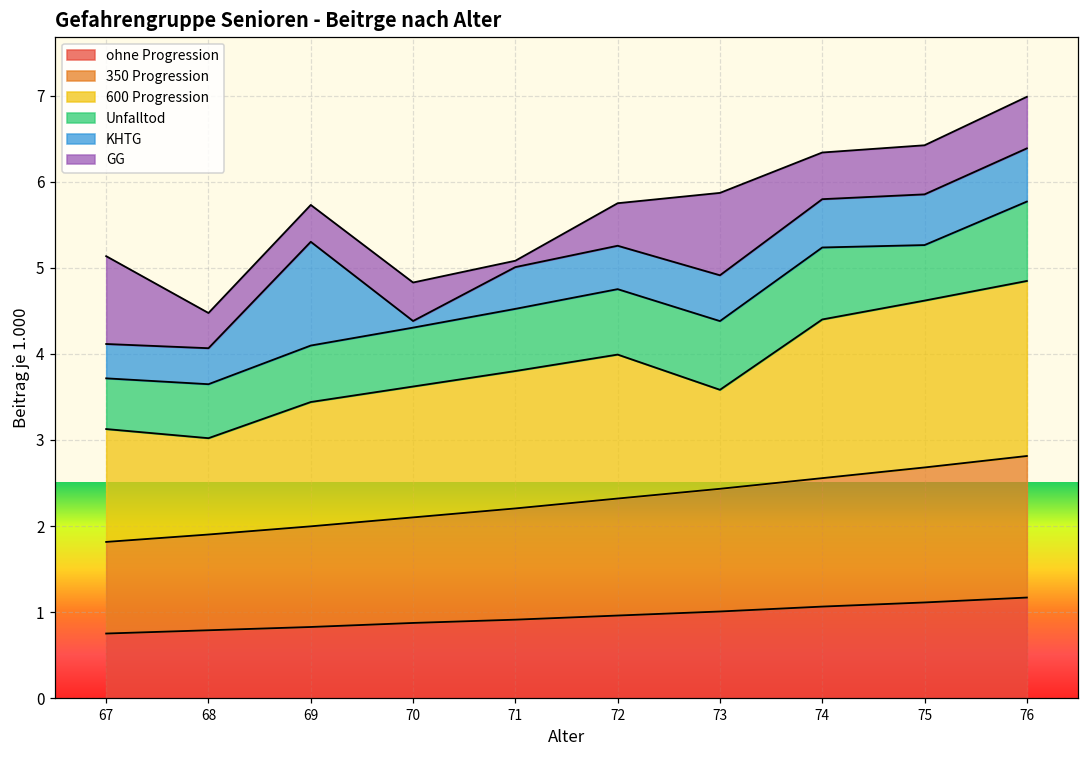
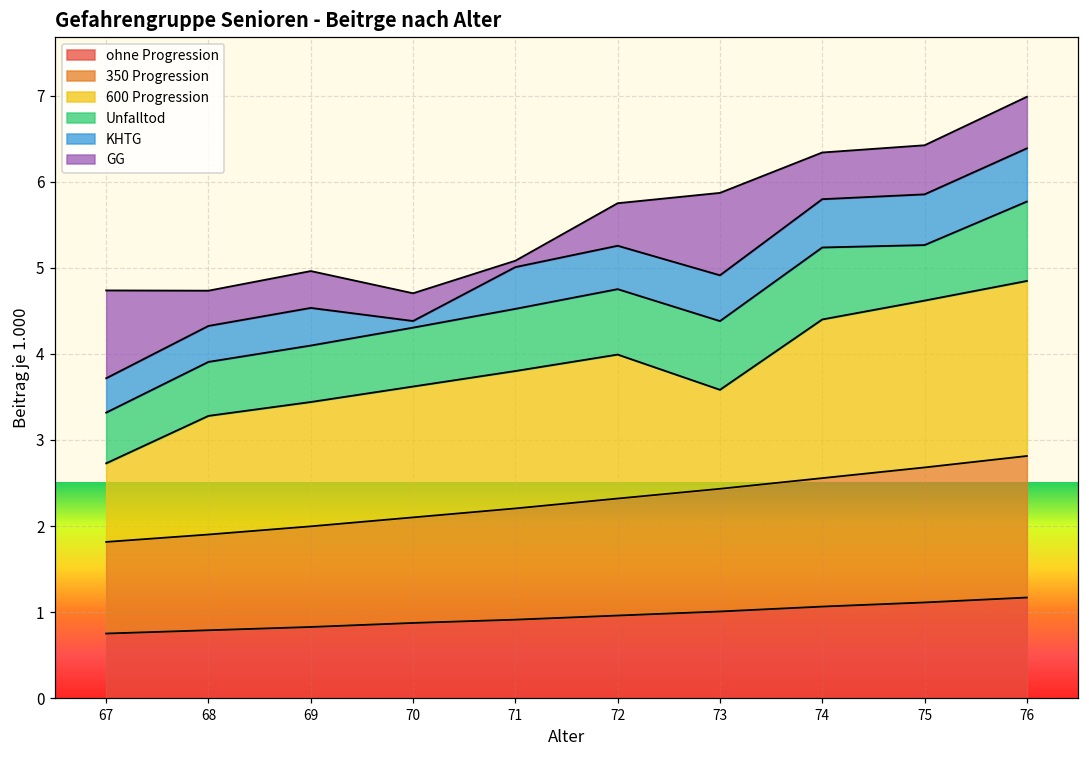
  {
    "600 Progression": {
-     "67": 1.3,
-     "68": 1.1,
+     "67": 0.9,
+     "68": 1.4,
      "69": 1.4,
      "70": 1.5,
      "71": 1.6,
      "72": 1.7,
      "73": 1.2,
      "74": 1.8,
      "75": 1.9,
      "76": 2.0
    },
    "Unfalltod": {
      "67": 0.6,
      "68": 0.6,
      "69": 0.7,
      "70": 0.7,
      "71": 0.7,
      "72": 0.8,
      "73": 0.8,
      "74": 0.8,
      "75": 0.6,
      "76": 0.9
    },
    "KHTG": {
      "67": 0.4,
      "68": 0.4,
-     "69": 1.2,
+     "69": 0.4,
      "70": 0.1,
      "71": 0.5,
      "72": 0.5,
      "73": 0.5,
      "74": 0.6,
      "75": 0.6,
      "76": 0.6
    },
    "GG": {
      "67": 1.0,
      "68": 0.4,
      "69": 0.4,
-     "70": 0.4,
+     "70": 0.3,
      "71": 0.1,
      "72": 0.5,
      "73": 1.0,
      "74": 0.5,
      "75": 0.6,
      "76": 0.6
    }
  }
